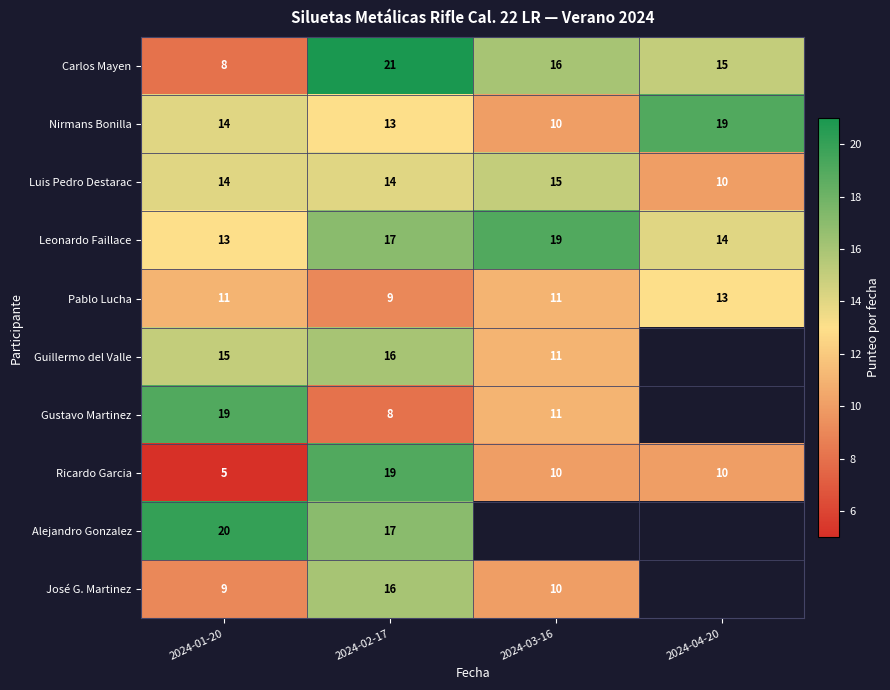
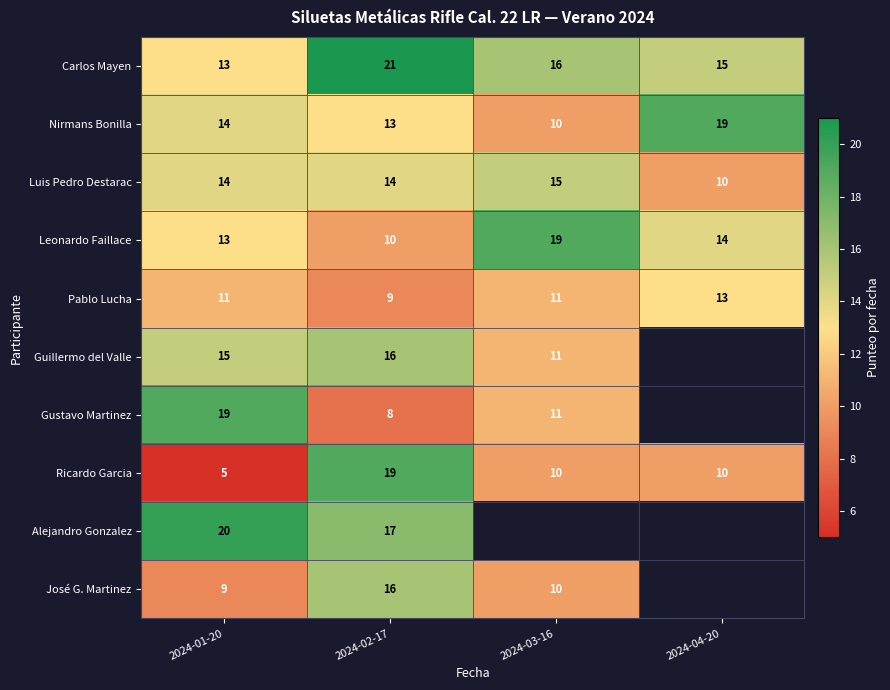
  {
    "Carlos Mayen": {
-     "2024-01-20": 8,
+     "2024-01-20": 13,
      "2024-02-17": 21,
      "2024-03-16": 16,
      "2024-04-20": 15
    },
    "Nirmans Bonilla": {
      "2024-01-20": 14,
      "2024-02-17": 13,
      "2024-03-16": 10,
      "2024-04-20": 19
    },
    "Luis Pedro Destarac": {
      "2024-01-20": 14,
      "2024-02-17": 14,
      "2024-03-16": 15,
      "2024-04-20": 10
    },
    "Leonardo Faillace": {
      "2024-01-20": 13,
-     "2024-02-17": 17,
+     "2024-02-17": 10,
      "2024-03-16": 19,
      "2024-04-20": 14
    },
    "Pablo Lucha": {
      "2024-01-20": 11,
      "2024-02-17": 9,
      "2024-03-16": 11,
      "2024-04-20": 13
    },
    "Guillermo del Valle": {
      "2024-01-20": 15,
      "2024-02-17": 16,
      "2024-03-16": 11
    },
    "Gustavo Martinez": {
      "2024-01-20": 19,
      "2024-02-17": 8,
      "2024-03-16": 11
    },
    "Ricardo Garcia": {
      "2024-01-20": 5,
      "2024-02-17": 19,
      "2024-03-16": 10,
      "2024-04-20": 10
    },
    "Alejandro Gonzalez": {
      "2024-01-20": 20,
      "2024-02-17": 17
    },
    "José G. Martinez": {
      "2024-01-20": 9,
      "2024-02-17": 16,
      "2024-03-16": 10
    }
  }
